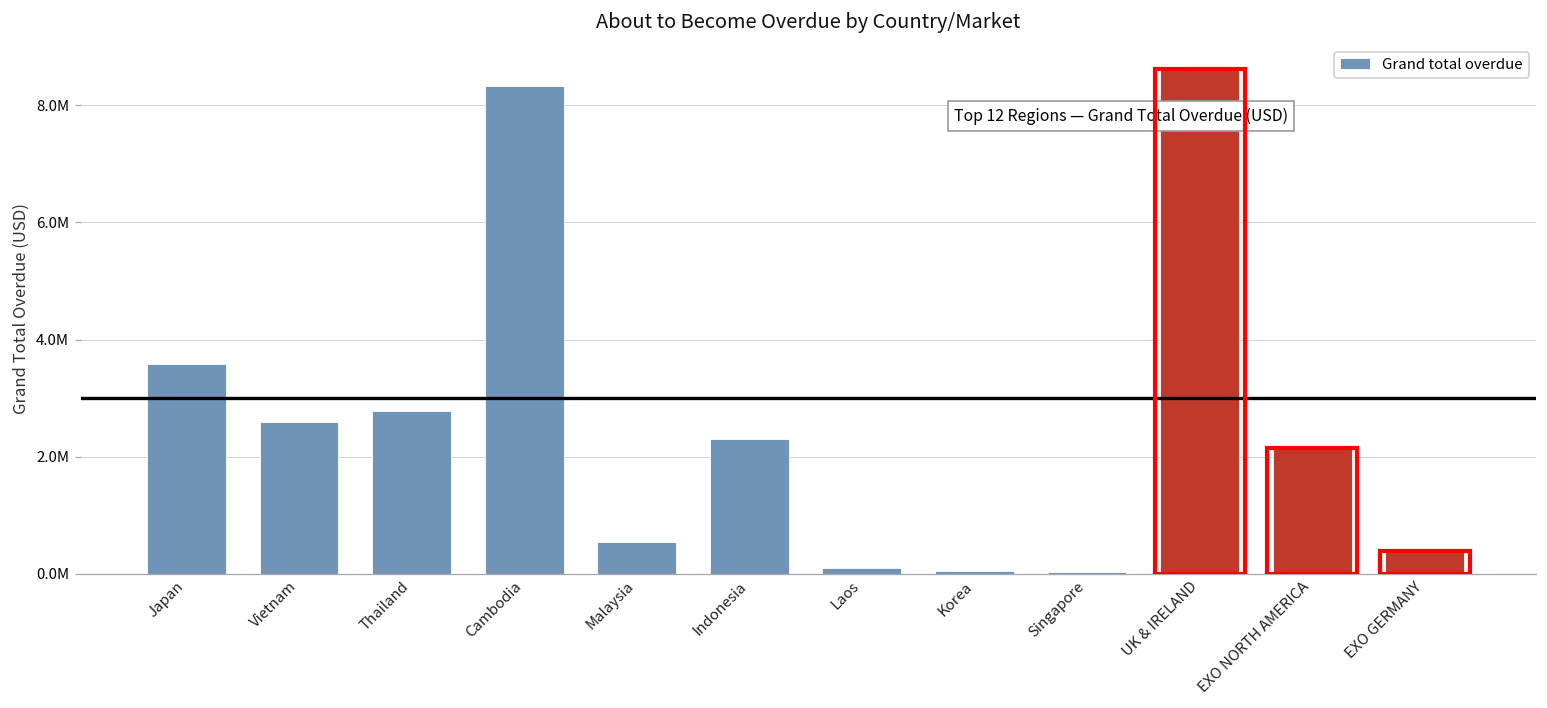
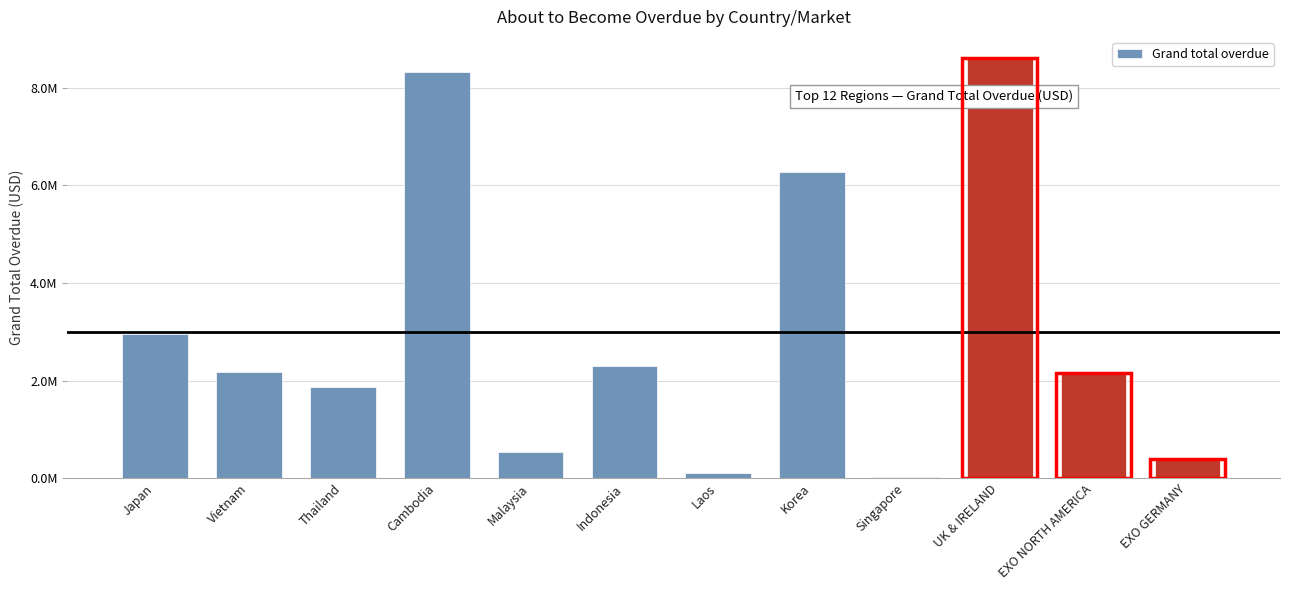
  {
-   "Japan": 3600000,
-   "Vietnam": 2600000,
-   "Thailand": 2800000,
+   "Japan": 3000000,
+   "Vietnam": 2200000,
+   "Thailand": 1900000,
    "Cambodia": 8300000,
    "Malaysia": 500000,
    "Indonesia": 2300000,
    "Laos": 100000,
-   "Korea": 0,
+   "Korea": 6300000,
    "UK & IRELAND": 8600000,
    "EXO NORTH AMERICA": 2100000,
    "EXO GERMANY": 400000
  }
